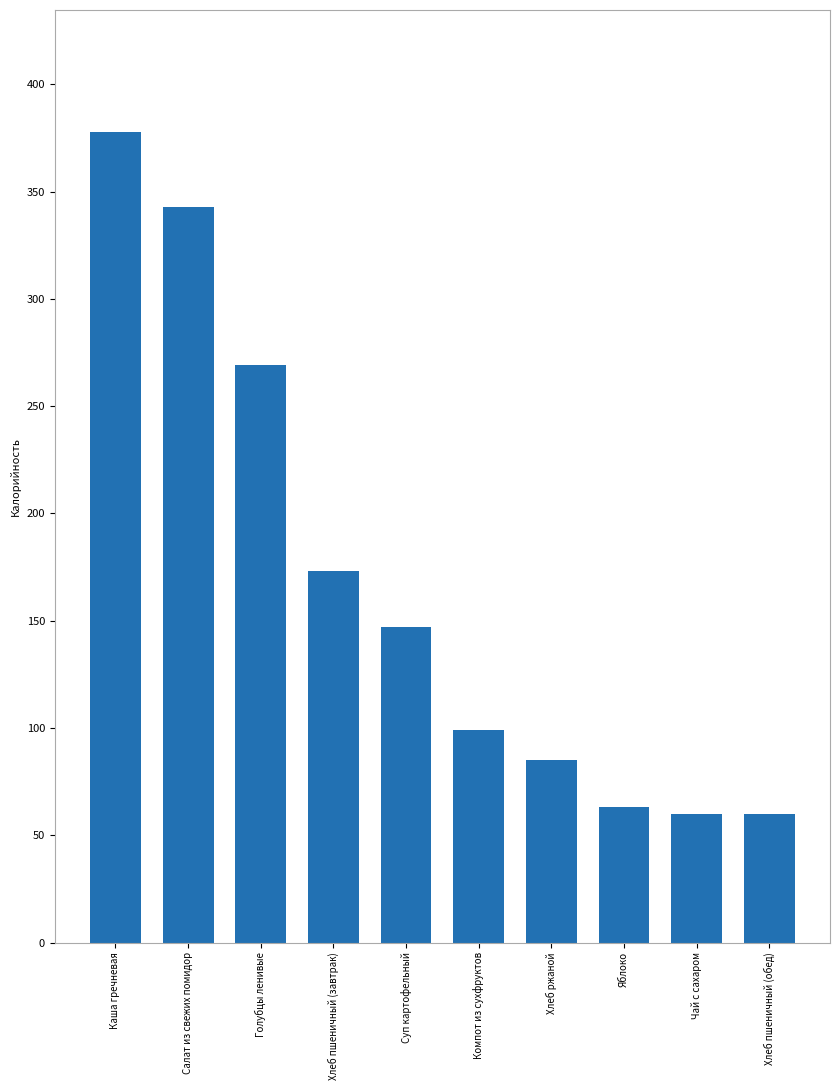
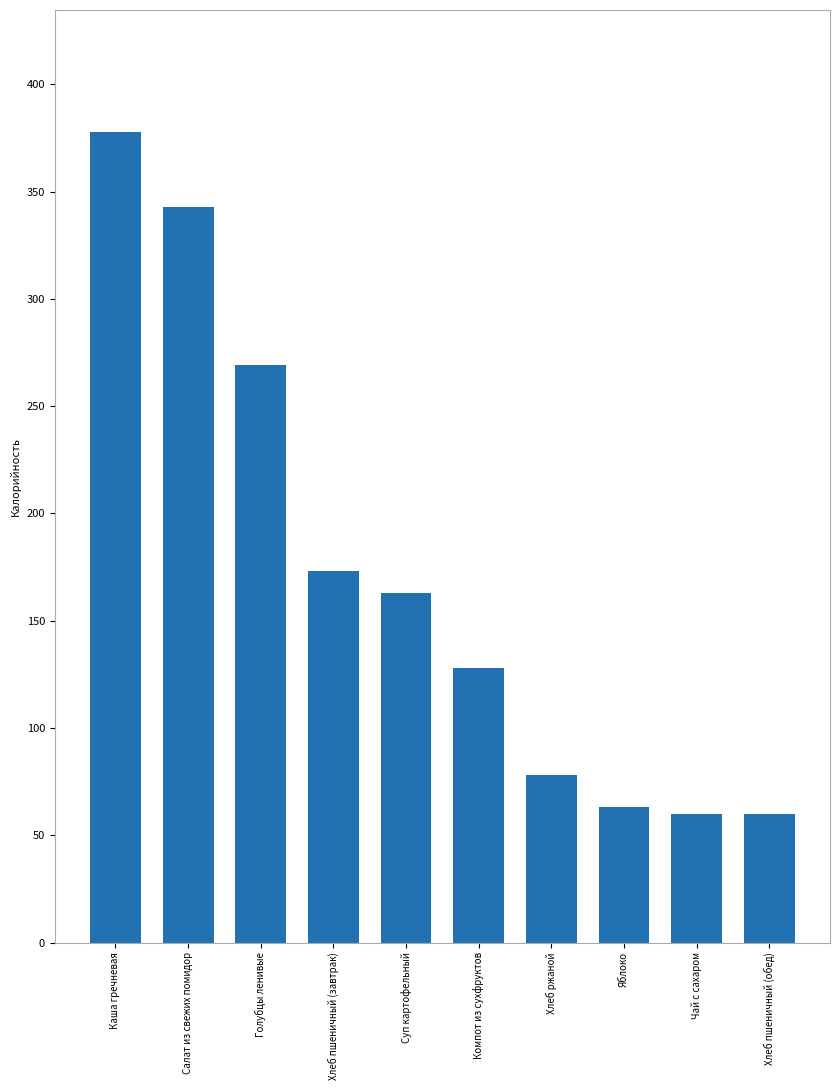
  {
    "Каша гречневая": 378,
    "Салат из свежих помидор": 343,
    "Голубцы ленивые": 269,
    "Хлеб пшеничный (завтрак)": 173,
-   "Суп картофельный": 147,
-   "Компот из сухфруктов": 99,
-   "Хлеб ржаной": 85,
+   "Суп картофельный": 163,
+   "Компот из сухфруктов": 128,
+   "Хлеб ржаной": 78,
    "Яблоко": 63,
    "Чай с сахаром": 60,
    "Хлеб пшеничный (обед)": 60
  }
